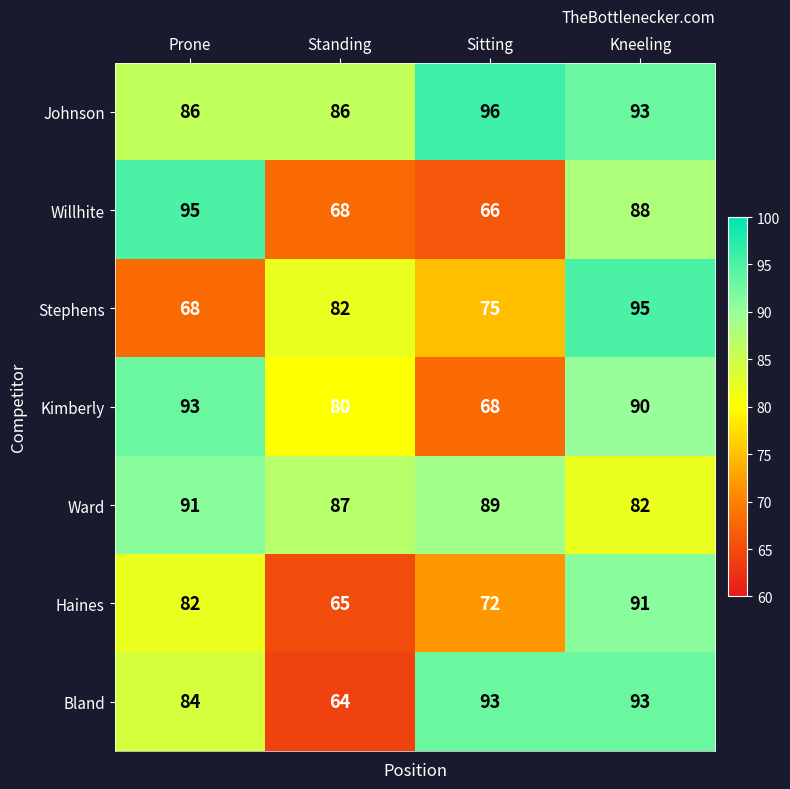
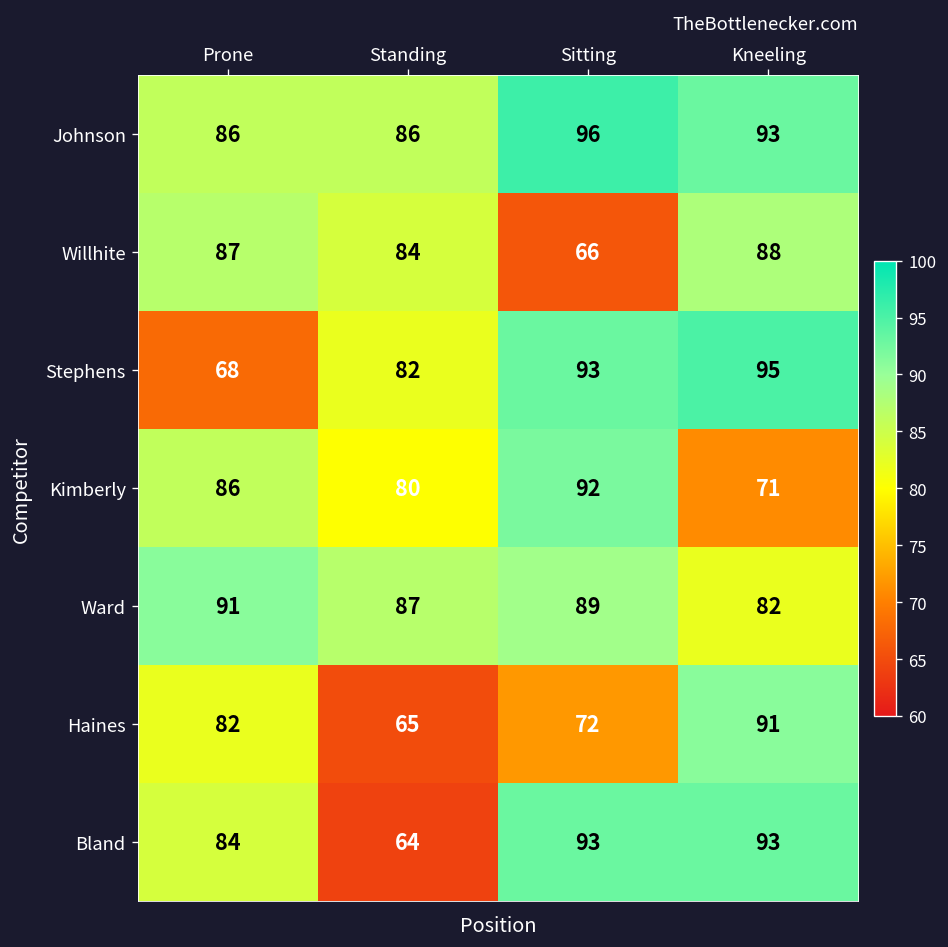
  {
    "Johnson": {
      "Prone": 86,
      "Standing": 86,
      "Sitting": 96,
      "Kneeling": 93
    },
    "Willhite": {
-     "Prone": 95,
-     "Standing": 68,
+     "Prone": 87,
+     "Standing": 84,
      "Sitting": 66,
      "Kneeling": 88
    },
    "Stephens": {
      "Prone": 68,
      "Standing": 82,
-     "Sitting": 75,
+     "Sitting": 93,
      "Kneeling": 95
    },
    "Kimberly": {
-     "Prone": 93,
+     "Prone": 86,
      "Standing": 80,
-     "Sitting": 68,
-     "Kneeling": 90
+     "Sitting": 92,
+     "Kneeling": 71
    },
    "Ward": {
      "Prone": 91,
      "Standing": 87,
      "Sitting": 89,
      "Kneeling": 82
    },
    "Haines": {
      "Prone": 82,
      "Standing": 65,
      "Sitting": 72,
      "Kneeling": 91
    },
    "Bland": {
      "Prone": 84,
      "Standing": 64,
      "Sitting": 93,
      "Kneeling": 93
    }
  }
